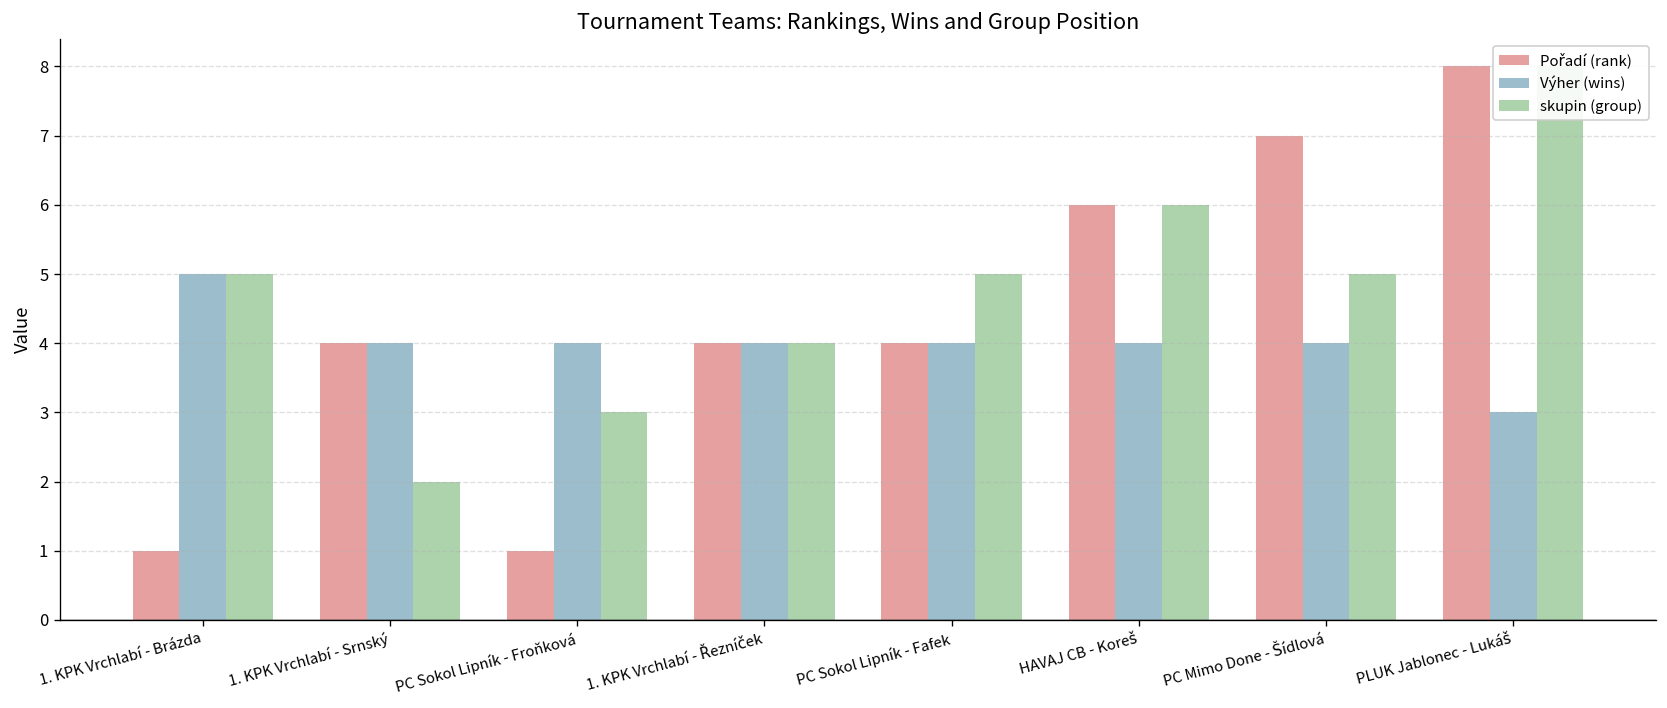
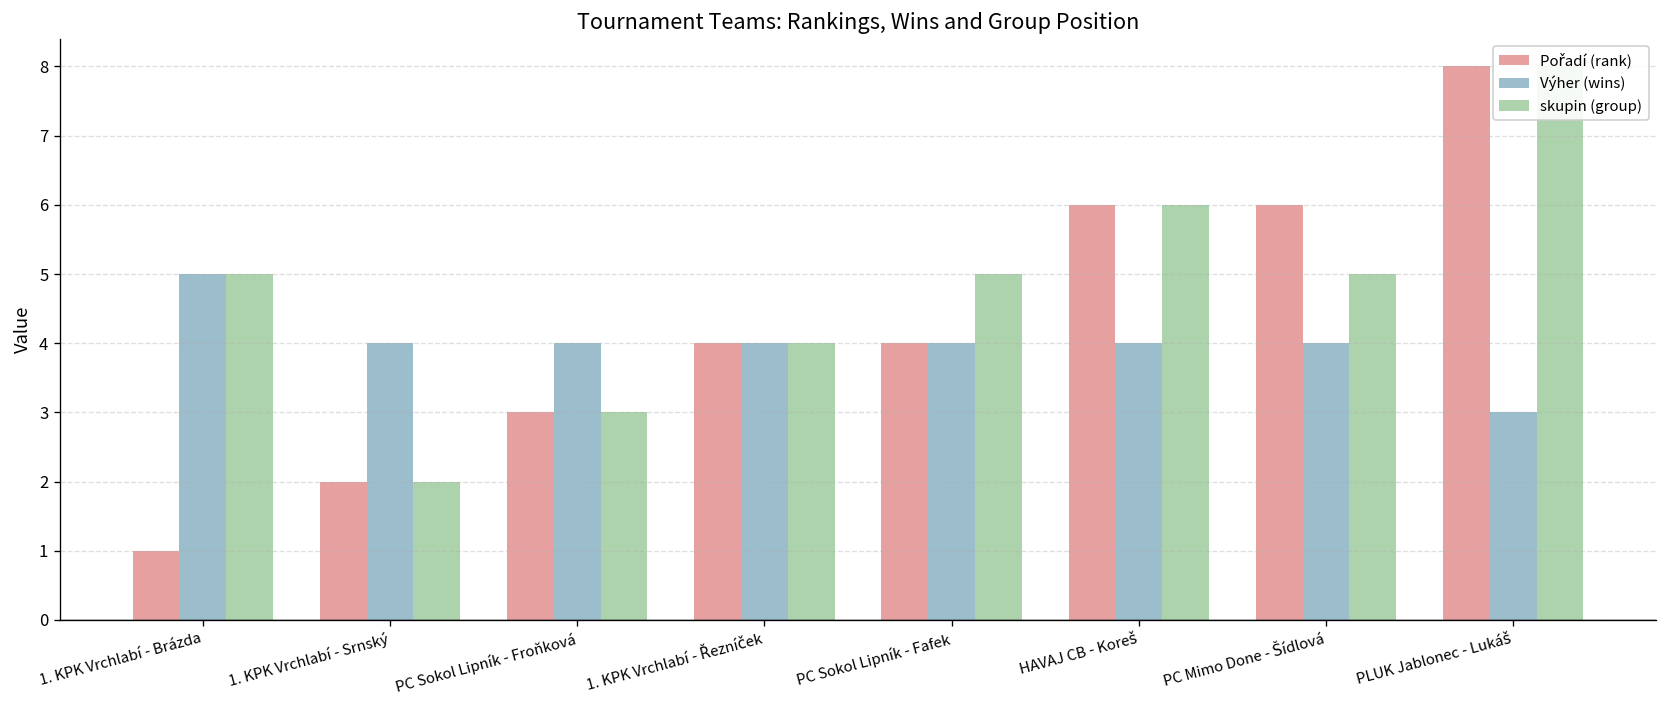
  {
    "Pořadí (rank)": {
      "1. KPK Vrchlabí - Brázda": 1,
-     "1. KPK Vrchlabí - Srnský": 4,
-     "PC Sokol Lipník - Froňková": 1,
+     "1. KPK Vrchlabí - Srnský": 2,
+     "PC Sokol Lipník - Froňková": 3,
      "1. KPK Vrchlabí - Řezníček": 4,
      "PC Sokol Lipník - Fafek": 4,
      "HAVAJ CB - Koreš": 6,
-     "PC Mimo Done - Šídlová": 7,
+     "PC Mimo Done - Šídlová": 6,
      "PLUK Jablonec - Lukáš": 8
    }
  }
